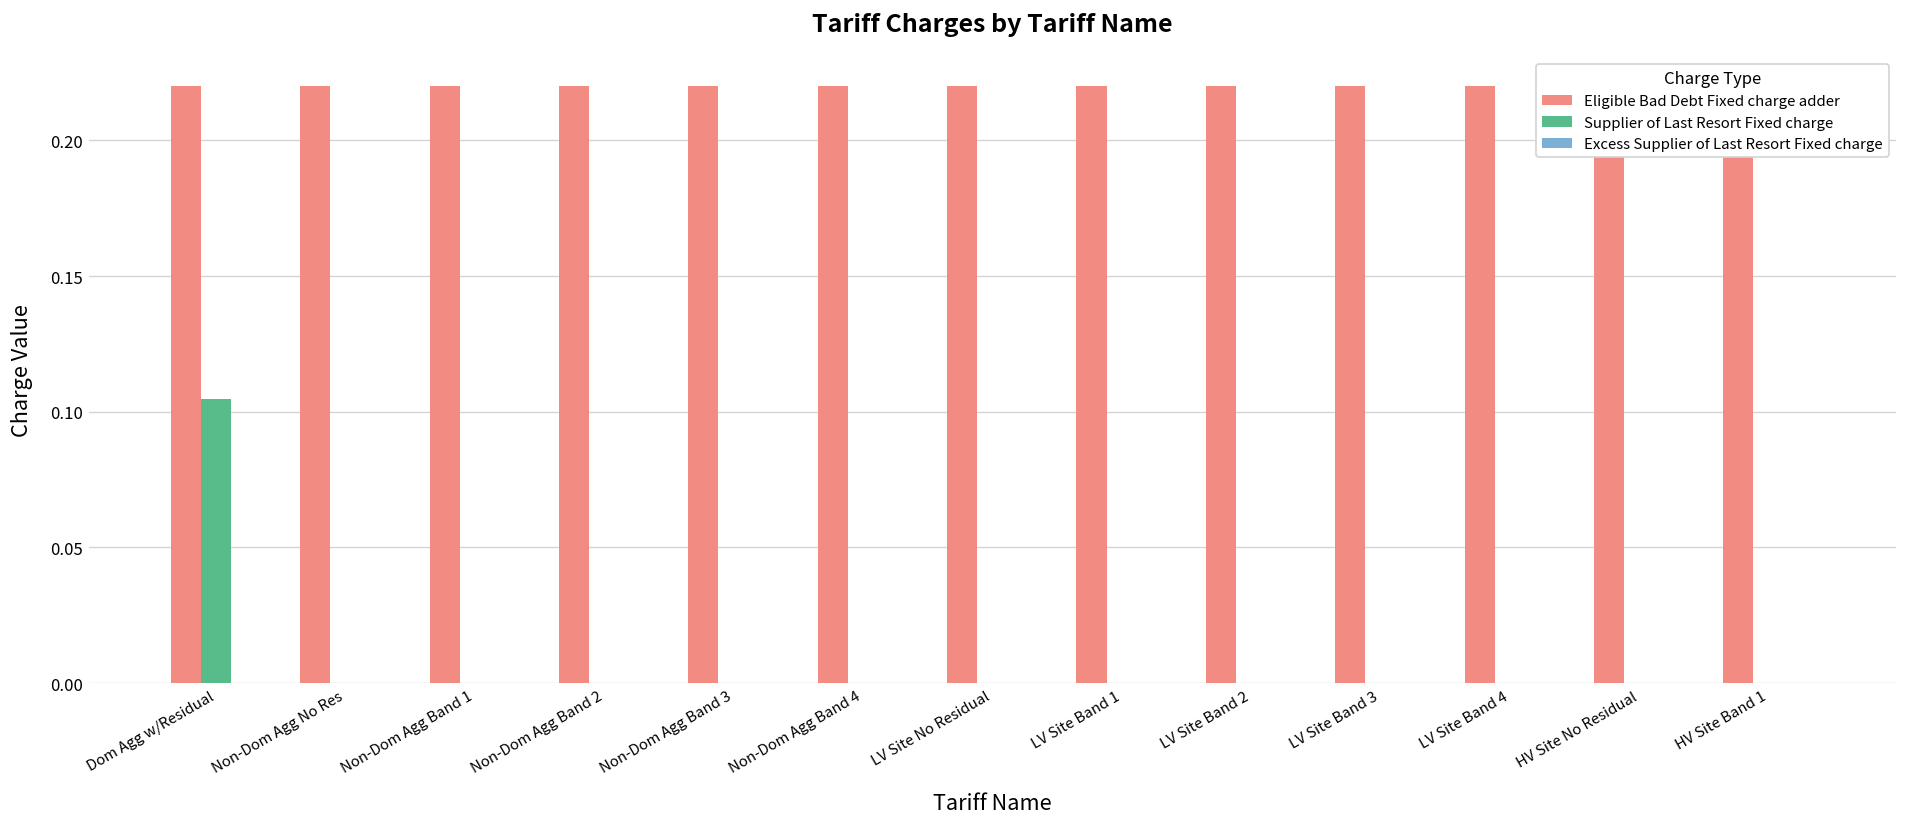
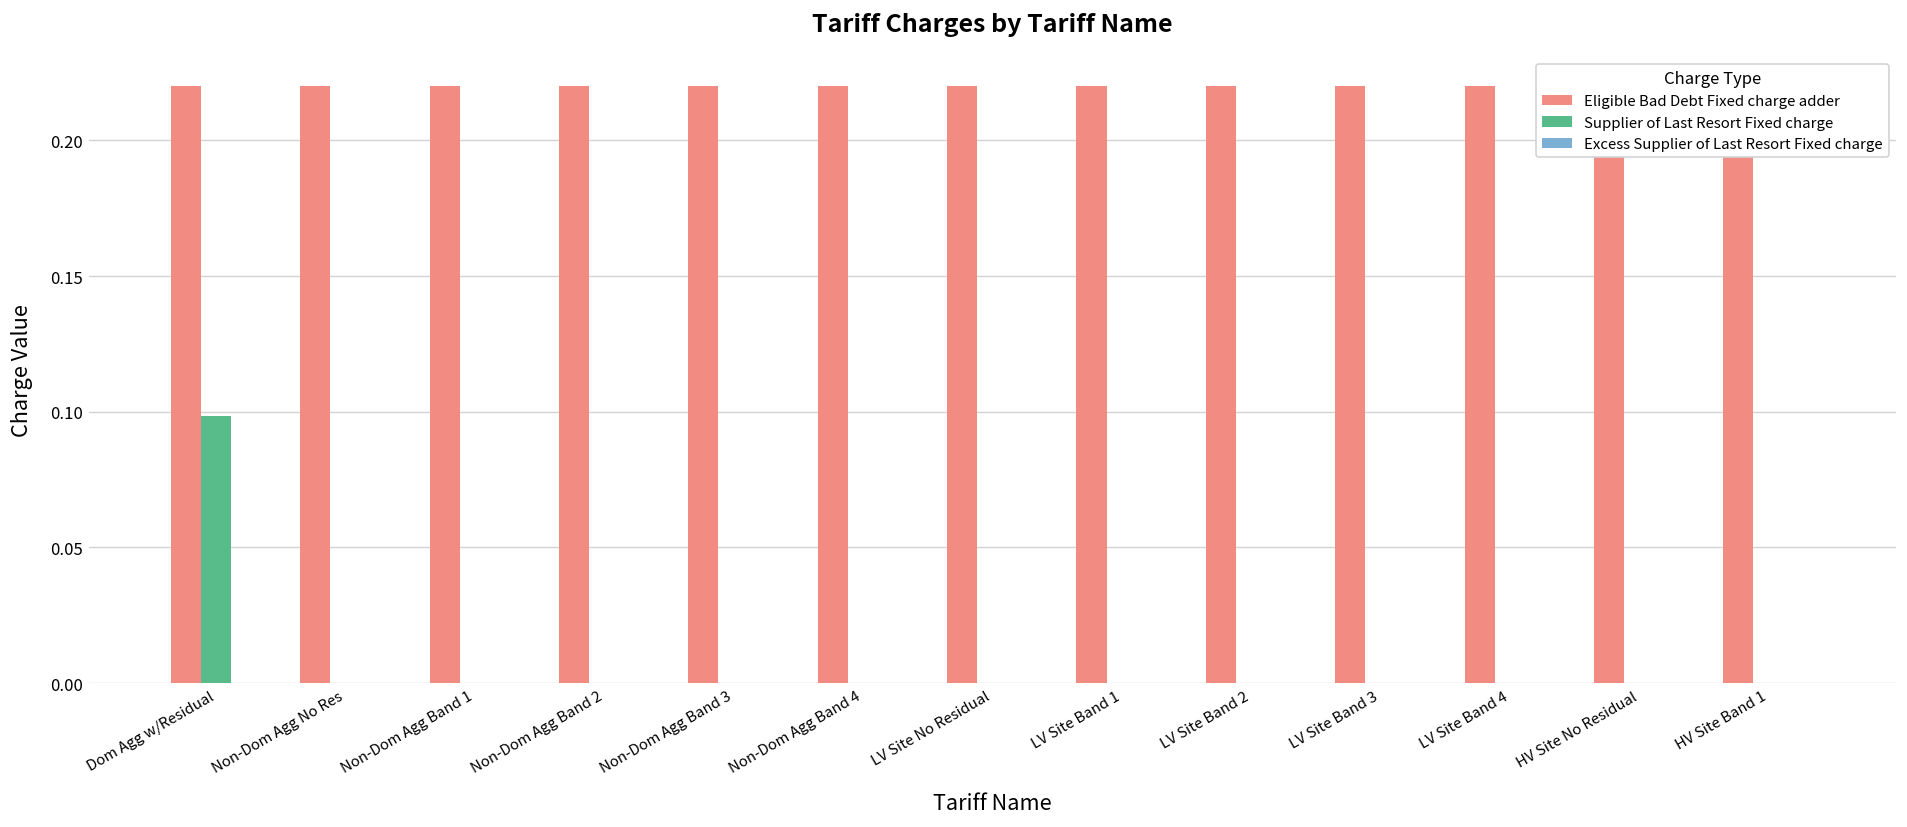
  {
    "Eligible Bad Debt Fixed charge adder": {
      "Dom Agg w/Residual": 0.220,
      "Non-Dom Agg No Res": 0.220,
      "Non-Dom Agg Band 1": 0.220,
      "Non-Dom Agg Band 2": 0.220,
      "Non-Dom Agg Band 3": 0.220,
      "Non-Dom Agg Band 4": 0.220,
      "LV Site No Residual": 0.220,
      "LV Site Band 1": 0.220,
      "LV Site Band 2": 0.220,
      "LV Site Band 3": 0.220,
      "LV Site Band 4": 0.220
    },
    "Supplier of Last Resort Fixed charge": {
-     "Dom Agg w/Residual": 0.105,
+     "Dom Agg w/Residual": 0.098,
      "Non-Dom Agg No Res": 0.000,
      "Non-Dom Agg Band 1": 0.000,
      "Non-Dom Agg Band 2": 0.000,
      "Non-Dom Agg Band 3": 0.000,
      "Non-Dom Agg Band 4": 0.000,
      "LV Site No Residual": 0.000,
      "LV Site Band 1": 0.000,
      "LV Site Band 2": 0.000,
      "LV Site Band 3": 0.000,
      "LV Site Band 4": 0.000,
      "HV Site No Residual": 0.000,
      "HV Site Band 1": 0.000
    },
    "Excess Supplier of Last Resort Fixed charge": {
      "Dom Agg w/Residual": 0.000,
      "Non-Dom Agg No Res": 0.000,
      "Non-Dom Agg Band 1": 0.000,
      "Non-Dom Agg Band 2": 0.000,
      "Non-Dom Agg Band 3": 0.000,
      "Non-Dom Agg Band 4": 0.000,
      "LV Site No Residual": 0.000,
      "LV Site Band 1": 0.000,
      "LV Site Band 2": 0.000,
      "LV Site Band 3": 0.000,
      "LV Site Band 4": 0.000,
      "HV Site No Residual": 0.000,
      "HV Site Band 1": 0.000
    }
  }
